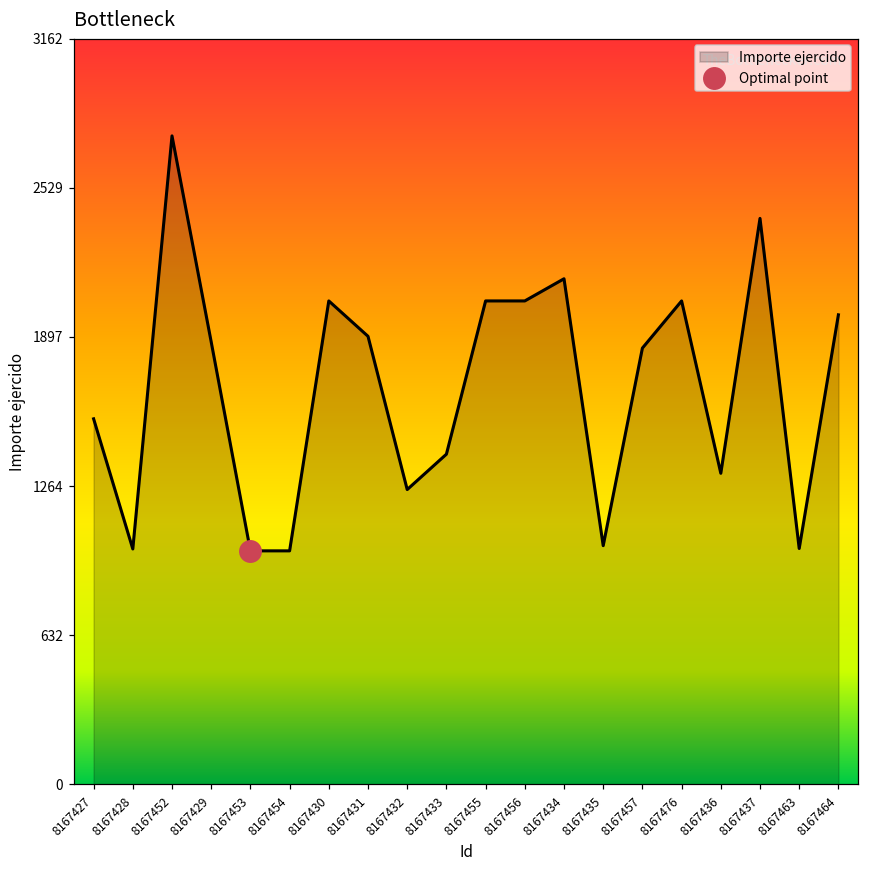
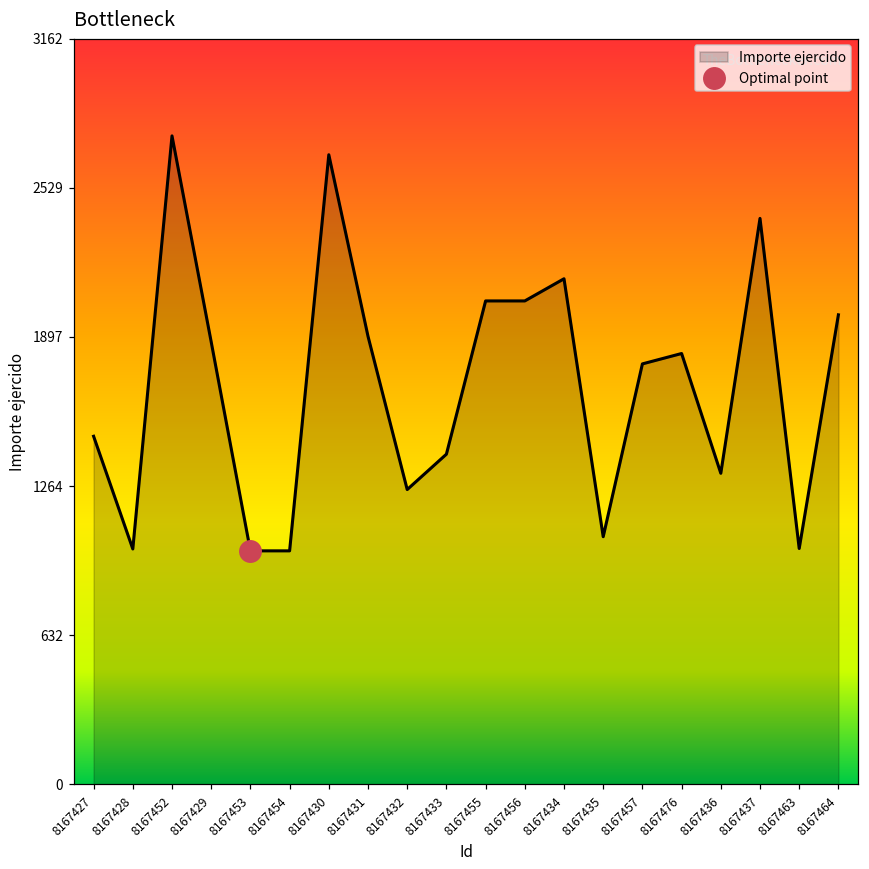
  {
    "Importe ejercido": {
-     "8167427": 1550,
+     "8167427": 1480,
      "8167428": 1000,
      "8167452": 2750,
      "8167429": 1880,
      "8167454": 990,
-     "8167430": 2050,
+     "8167430": 2670,
      "8167431": 1900,
      "8167432": 1250,
      "8167433": 1400,
      "8167455": 2050,
      "8167456": 2050,
      "8167434": 2140,
-     "8167435": 1010,
-     "8167457": 1850,
-     "8167476": 2050,
+     "8167435": 1050,
+     "8167457": 1780,
+     "8167476": 1830,
      "8167436": 1320,
      "8167437": 2400,
      "8167463": 1000,
      "8167464": 1990
    }
  }
